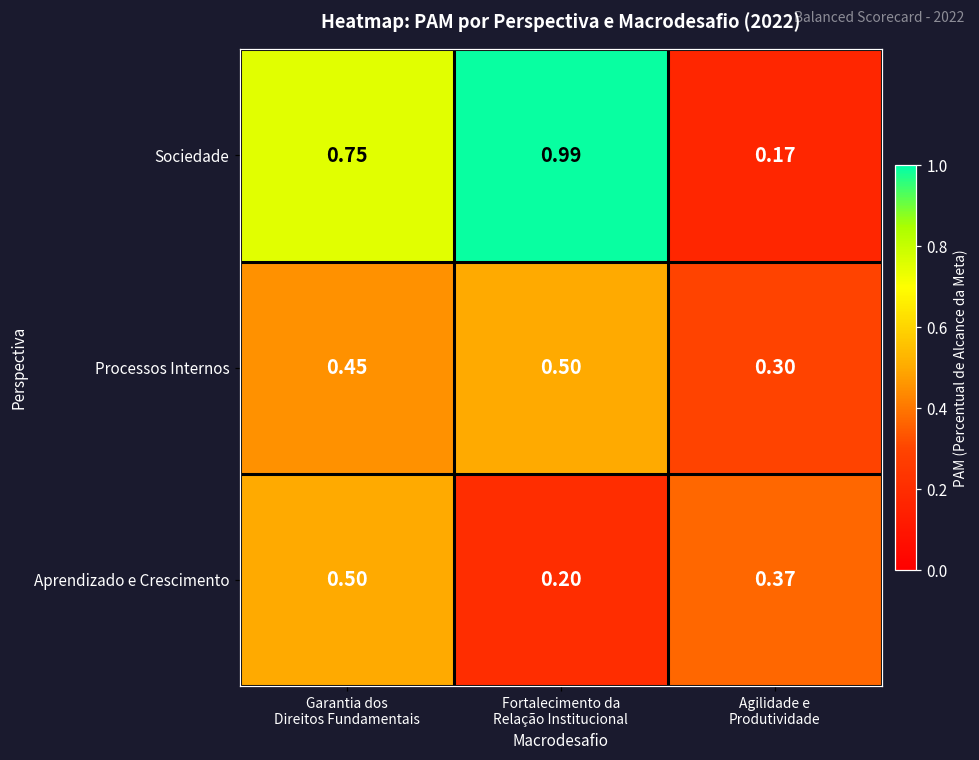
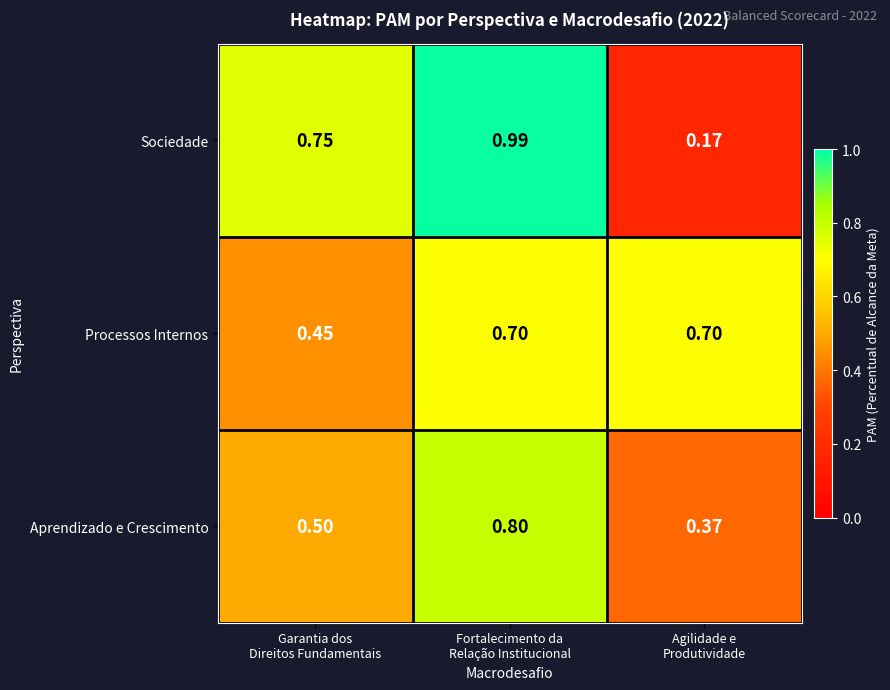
  {
    "Sociedade": {
      "Garantia dos Direitos Fundamentais": 0.75,
      "Fortalecimento da Relação Institucional": 0.99,
      "Agilidade e Produtividade": 0.17
    },
    "Processos Internos": {
      "Garantia dos Direitos Fundamentais": 0.45,
-     "Fortalecimento da Relação Institucional": 0.50,
-     "Agilidade e Produtividade": 0.30
+     "Fortalecimento da Relação Institucional": 0.70,
+     "Agilidade e Produtividade": 0.70
    },
    "Aprendizado e Crescimento": {
      "Garantia dos Direitos Fundamentais": 0.50,
-     "Fortalecimento da Relação Institucional": 0.20,
+     "Fortalecimento da Relação Institucional": 0.80,
      "Agilidade e Produtividade": 0.37
    }
  }
